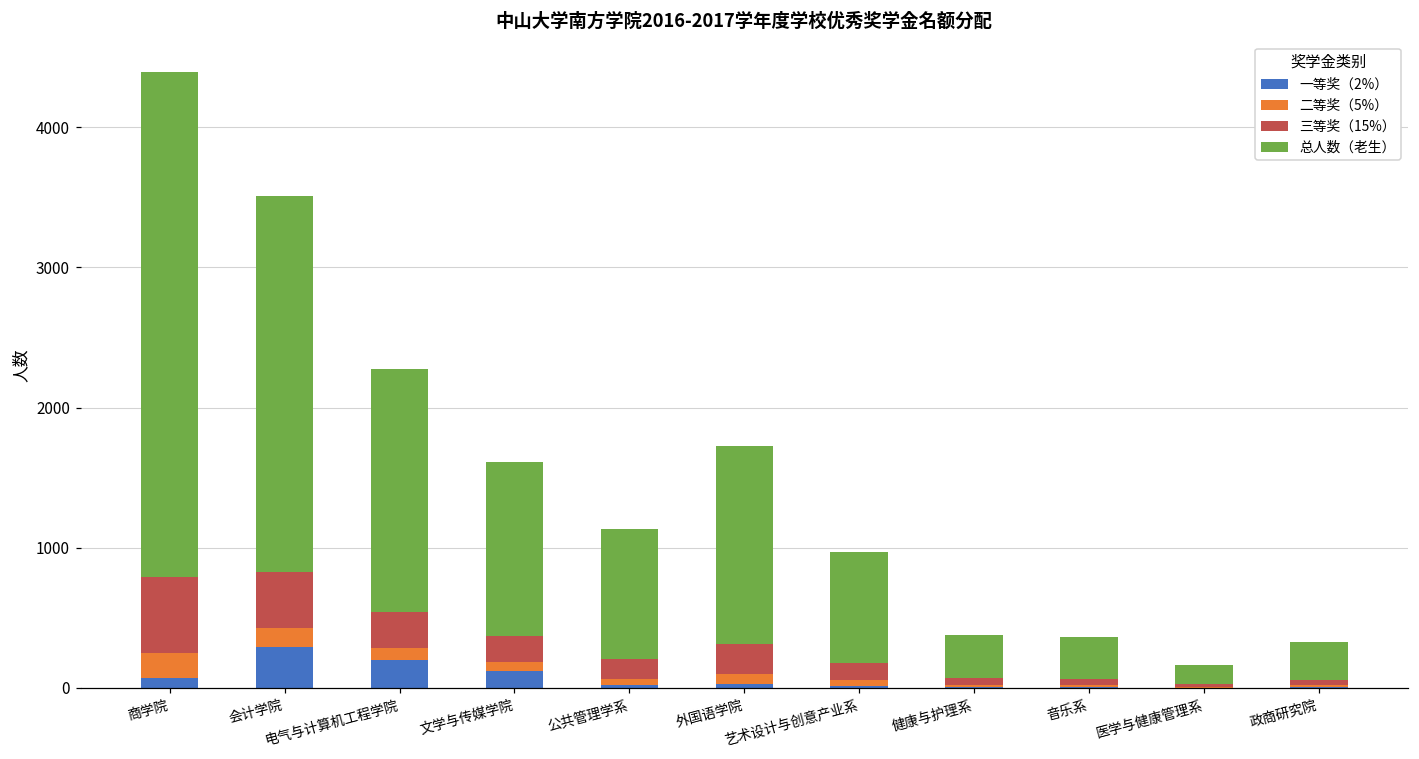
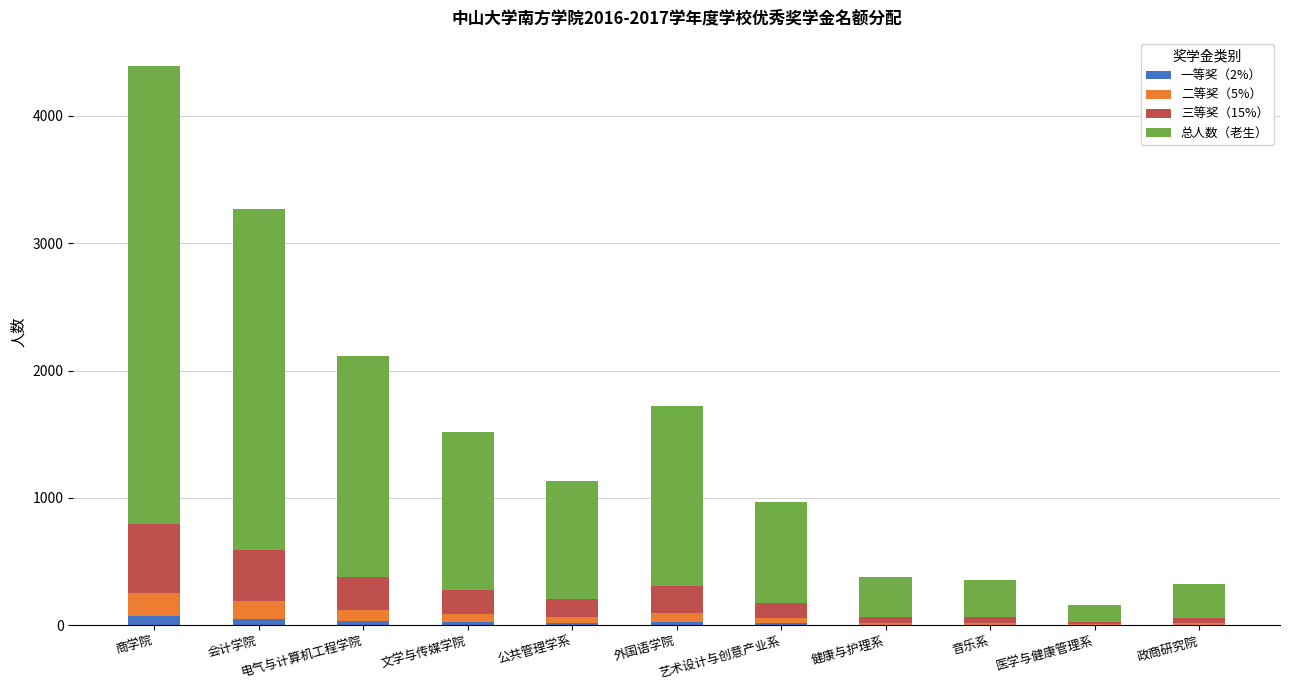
  {
    "一等奖（2%）": {
      "商学院": 70,
-     "会计学院": 290,
-     "电气与计算机工程学院": 200,
-     "文学与传媒学院": 120,
+     "会计学院": 50,
+     "电气与计算机工程学院": 30,
+     "文学与传媒学院": 20,
      "外国语学院": 30
    },
    "二等奖（5%）": {
      "商学院": 180,
      "会计学院": 130,
      "电气与计算机工程学院": 90,
      "文学与传媒学院": 60,
      "公共管理学系": 50,
      "外国语学院": 70,
      "艺术设计与创意产业系": 40
    },
    "三等奖（15%）": {
      "商学院": 540,
      "会计学院": 400,
      "电气与计算机工程学院": 260,
      "文学与传媒学院": 190,
      "公共管理学系": 140,
      "外国语学院": 210,
      "艺术设计与创意产业系": 120,
      "健康与护理系": 50,
      "音乐系": 40,
      "医学与健康管理系": 20,
      "政商研究院": 40
    },
    "总人数（老生）": {
      "商学院": 3600,
      "会计学院": 2680,
      "电气与计算机工程学院": 1730,
      "文学与传媒学院": 1240,
      "公共管理学系": 930,
      "外国语学院": 1410,
      "艺术设计与创意产业系": 790,
      "健康与护理系": 310,
      "音乐系": 300,
      "医学与健康管理系": 130,
      "政商研究院": 270
    }
  }
